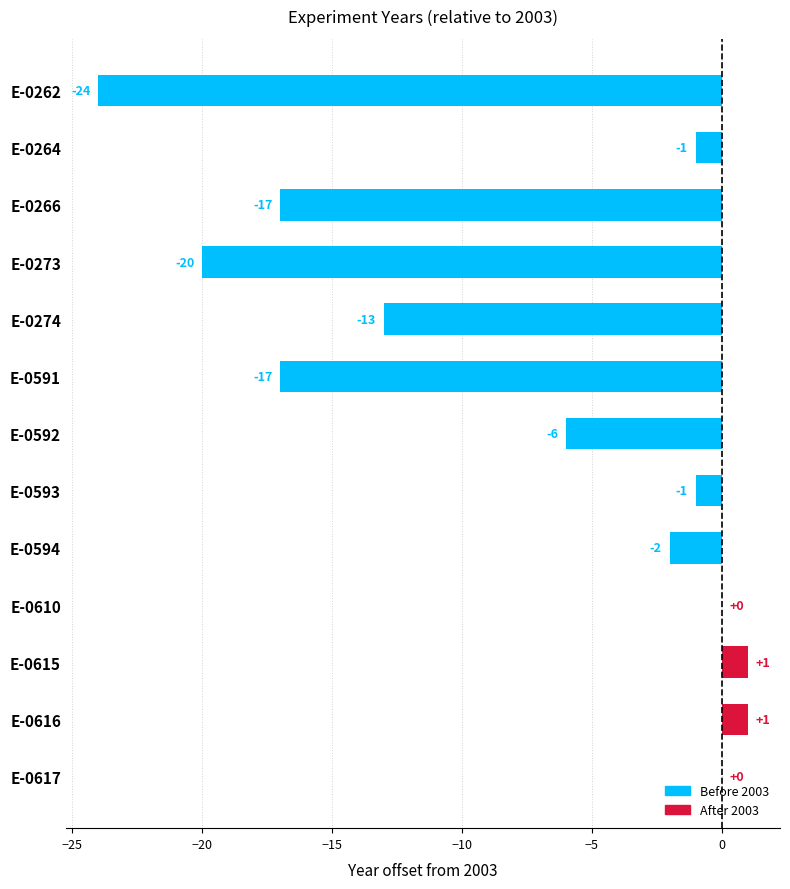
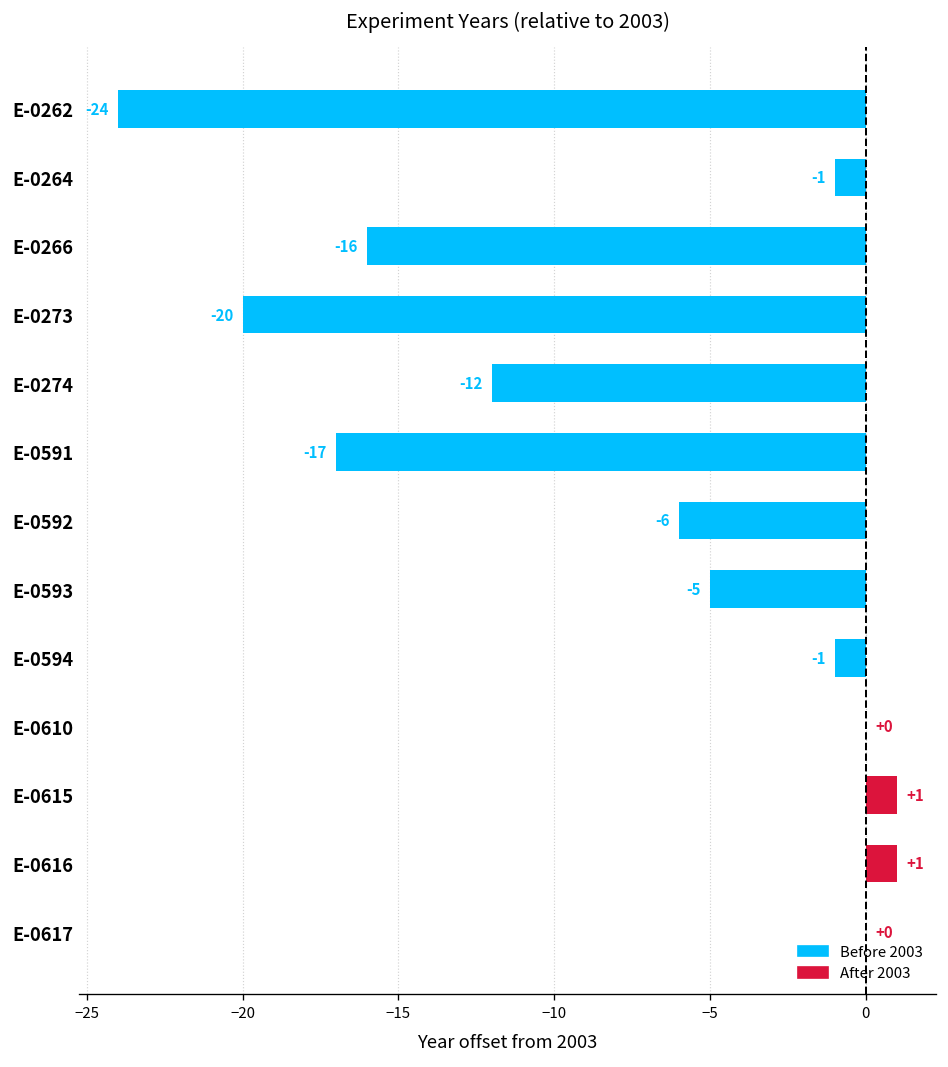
  {
    "E-0262": "-24",
    "E-0264": "-1",
-   "E-0266": "-17",
+   "E-0266": "-16",
    "E-0273": "-20",
-   "E-0274": "-13",
+   "E-0274": "-12",
    "E-0591": "-17",
    "E-0592": "-6",
-   "E-0593": "-1",
-   "E-0594": "-2",
+   "E-0593": "-5",
+   "E-0594": "-1",
    "E-0610": "+0",
    "E-0615": "+1",
    "E-0616": "+1",
    "E-0617": "+0"
  }
